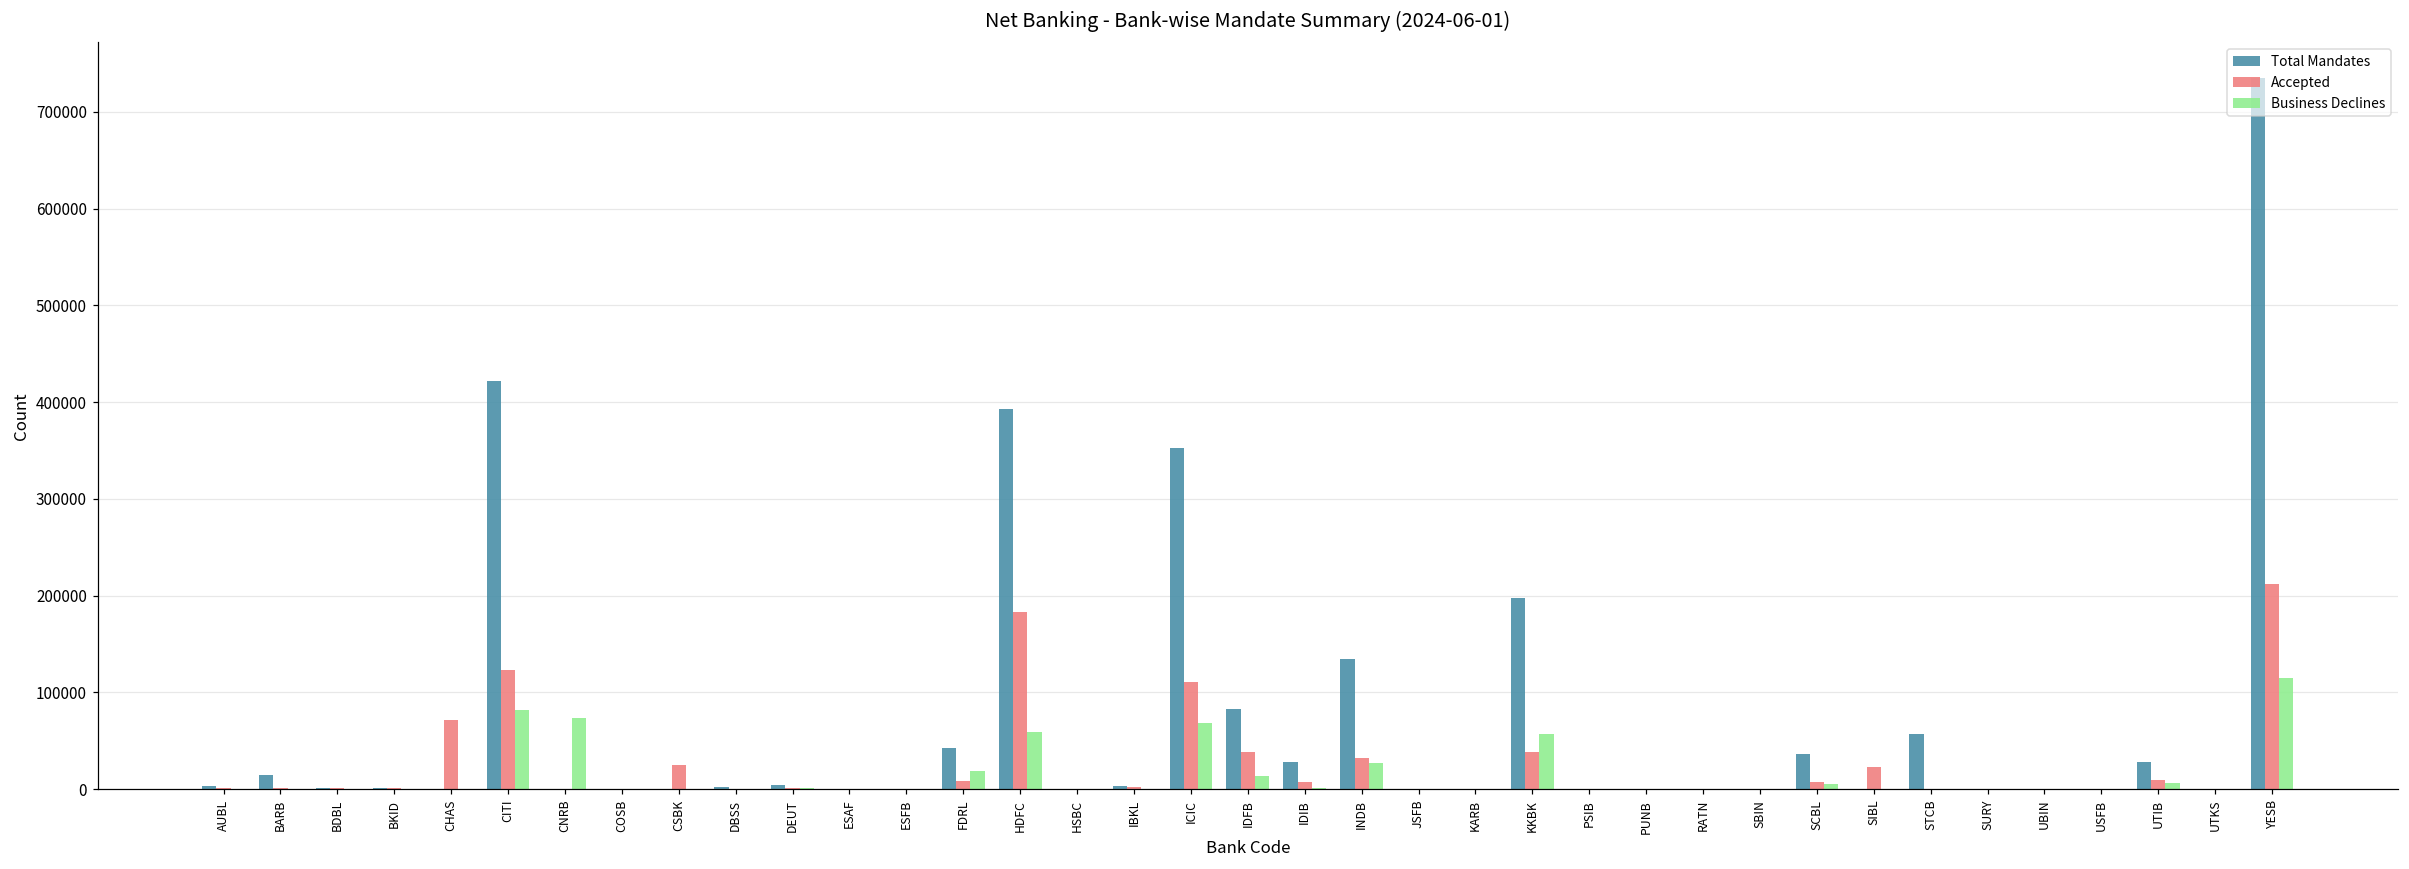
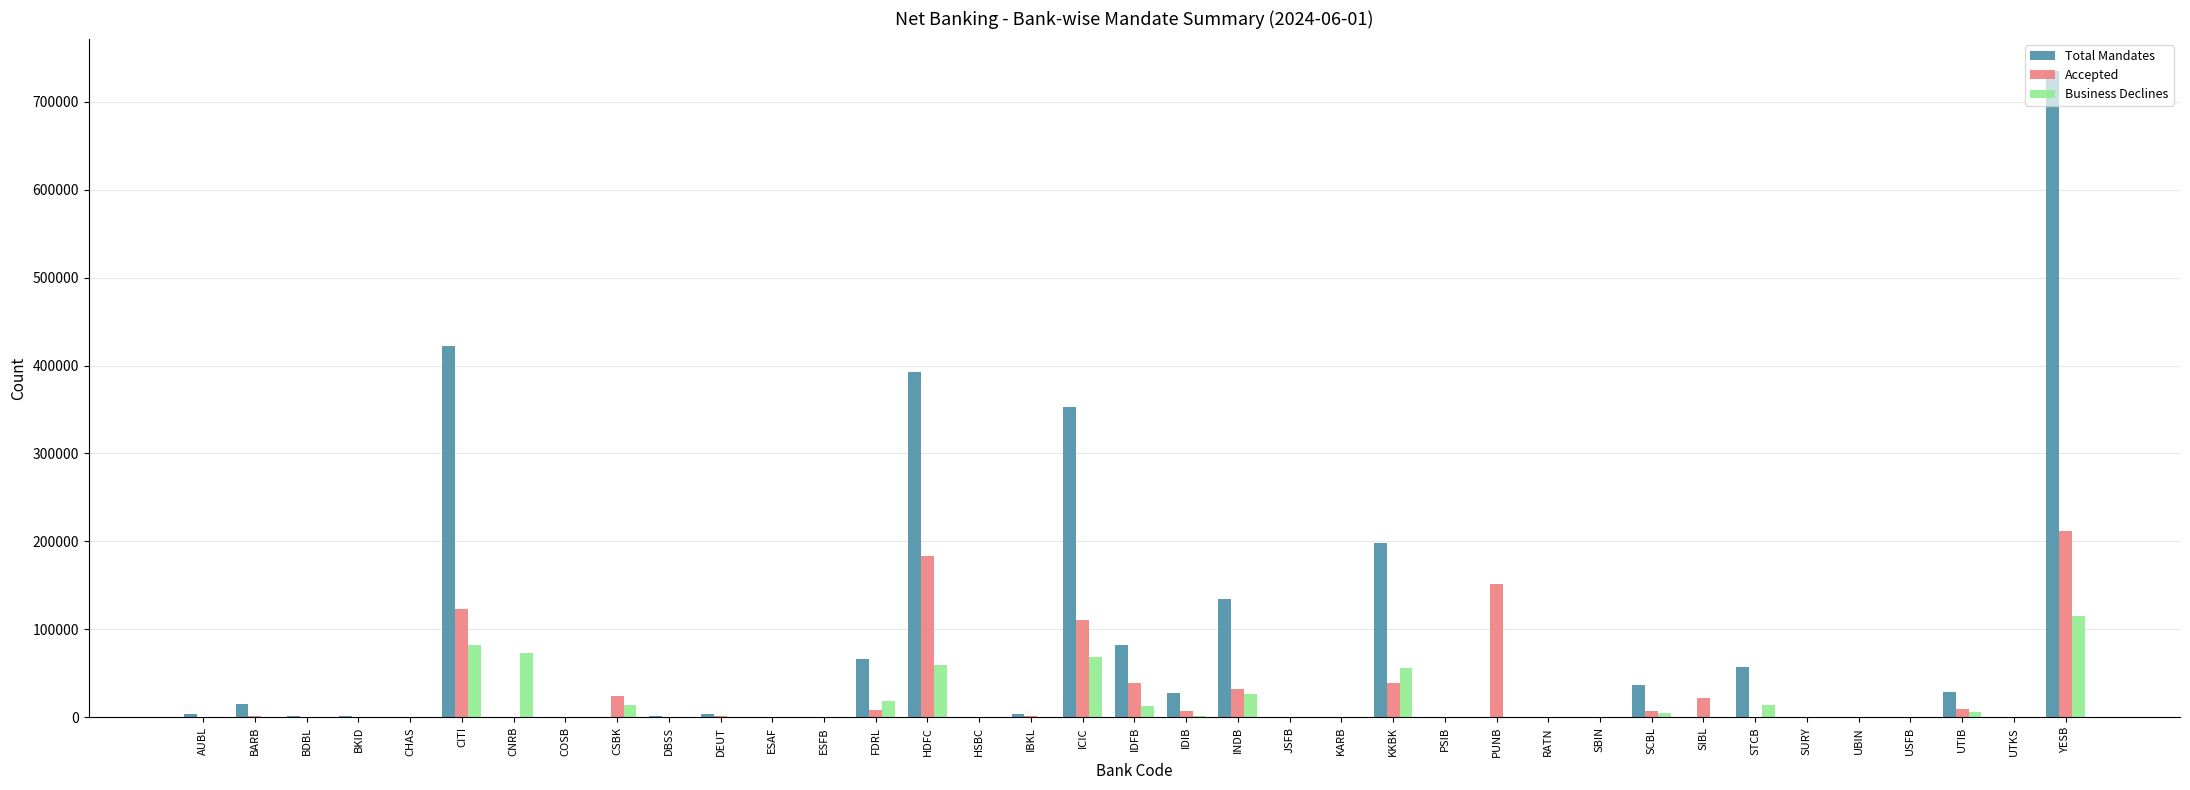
  {
    "Total Mandates": {
      "AUBL": 0,
      "BARB": 10000,
      "CITI": 420000,
      "DEUT": 0,
-     "FDRL": 40000,
+     "FDRL": 70000,
      "HDFC": 390000,
      "IBKL": 0,
      "ICIC": 350000,
      "IDFB": 80000,
      "IDIB": 30000,
      "INDB": 130000,
      "KKBK": 200000,
      "SCBL": 40000,
      "STCB": 60000,
      "UTIB": 30000
    },
    "Accepted": {
-     "CHAS": 70000,
+     "CHAS": 0,
      "CITI": 120000,
      "CSBK": 20000,
      "FDRL": 10000,
      "HDFC": 180000,
      "ICIC": 110000,
      "IDFB": 40000,
      "IDIB": 10000,
      "INDB": 30000,
      "KKBK": 40000,
-     "PUNB": 0,
+     "PUNB": 150000,
      "SCBL": 10000,
      "SIBL": 20000,
      "UTIB": 10000,
      "YESB": 210000
    },
    "Business Declines": {
      "CITI": 80000,
      "CNRB": 70000,
-     "CSBK": 0,
+     "CSBK": 10000,
      "FDRL": 20000,
      "HDFC": 60000,
      "ICIC": 70000,
      "IDFB": 10000,
      "INDB": 30000,
      "KKBK": 60000,
      "SCBL": 10000,
-     "STCB": 0,
+     "STCB": 10000,
      "UTIB": 10000,
      "YESB": 120000
    }
  }
